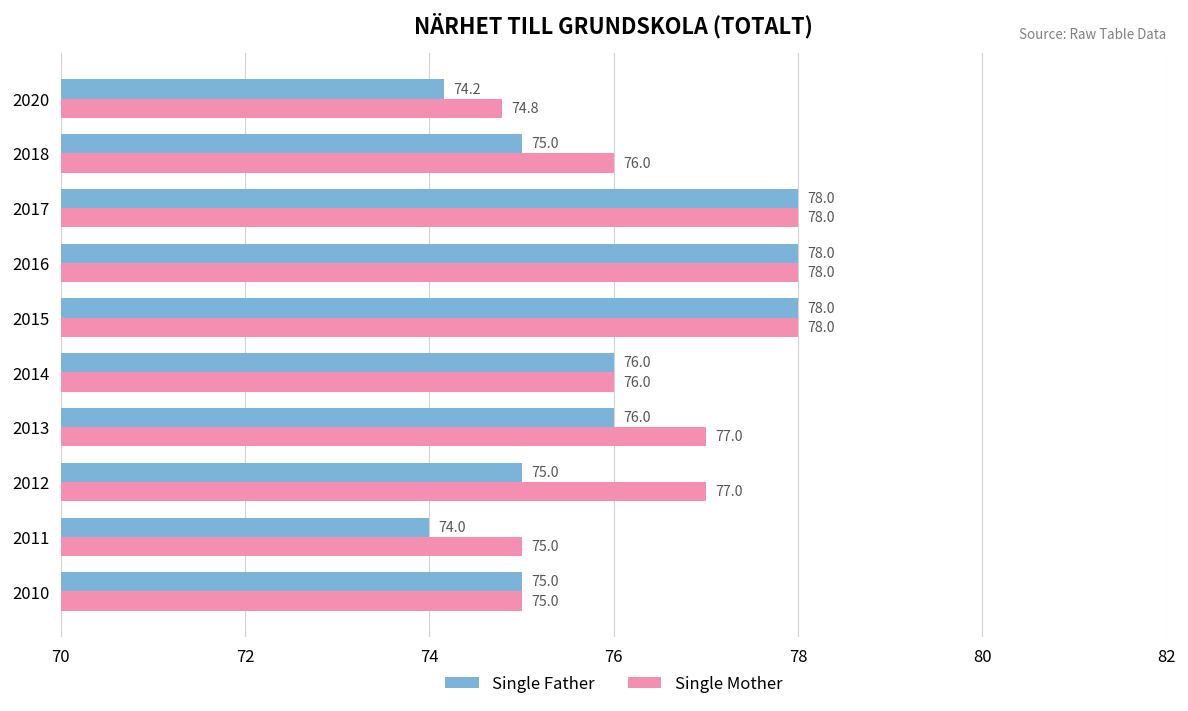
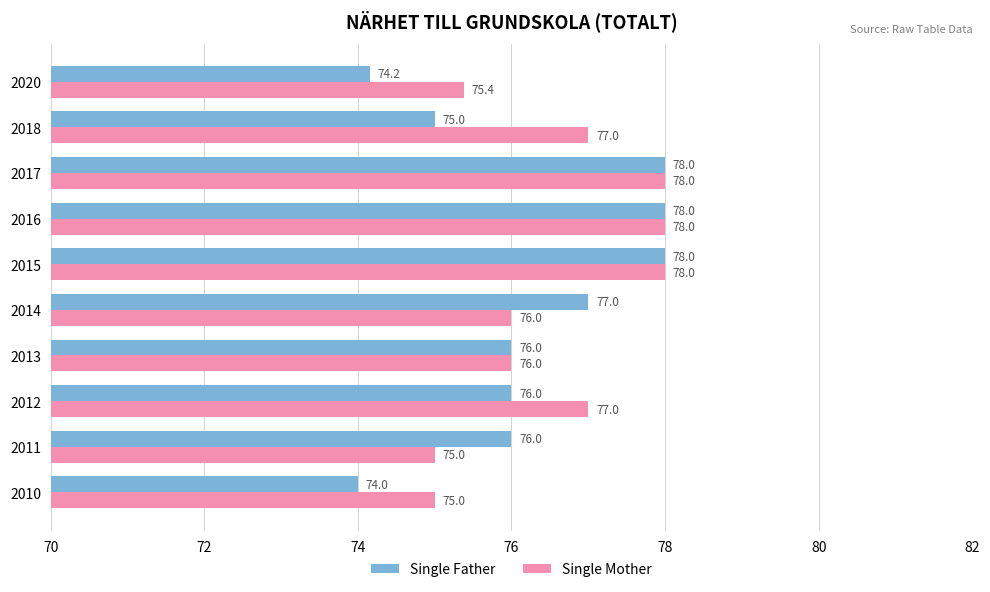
  {
    "Single Father": {
      "2020": 74.2,
      "2018": 75.0,
      "2017": 78.0,
      "2016": 78.0,
      "2015": 78.0,
-     "2014": 76.0,
+     "2014": 77.0,
      "2013": 76.0,
-     "2012": 75.0,
-     "2011": 74.0,
-     "2010": 75.0
+     "2012": 76.0,
+     "2011": 76.0,
+     "2010": 74.0
    },
    "Single Mother": {
-     "2020": 74.8,
-     "2018": 76.0,
+     "2020": 75.4,
+     "2018": 77.0,
      "2017": 78.0,
      "2016": 78.0,
      "2015": 78.0,
      "2014": 76.0,
-     "2013": 77.0,
+     "2013": 76.0,
      "2012": 77.0,
      "2011": 75.0,
      "2010": 75.0
    }
  }
